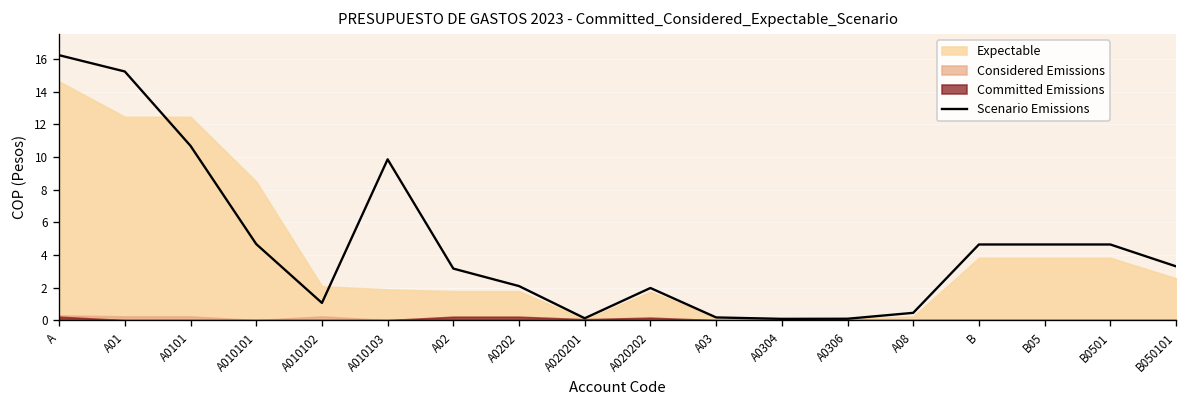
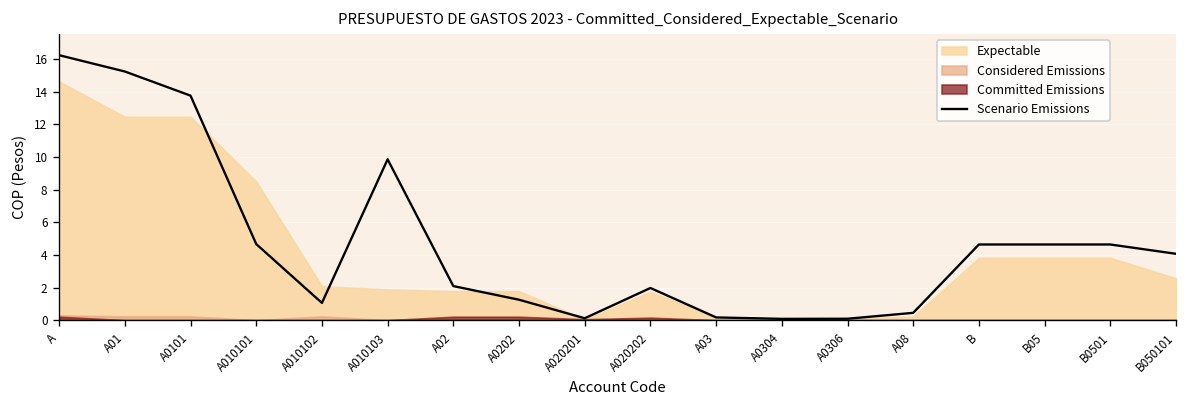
  {
    "Scenario Emissions": {
      "A": 16.2,
      "A01": 15.2,
-     "A0101": 10.7,
+     "A0101": 13.8,
      "A010101": 4.7,
      "A010102": 1.1,
      "A010103": 9.9,
-     "A02": 3.2,
-     "A0202": 2.1,
+     "A02": 2.1,
+     "A0202": 1.3,
      "A020202": 2.0,
      "A08": 0.4,
      "B": 4.6,
      "B05": 4.6,
      "B0501": 4.6,
-     "B050101": 3.3
+     "B050101": 4.1
    },
    "Committed Emissions": {
      "A01": 0.0,
      "A0101": 0.0,
      "A010102": 0.0
    }
  }
